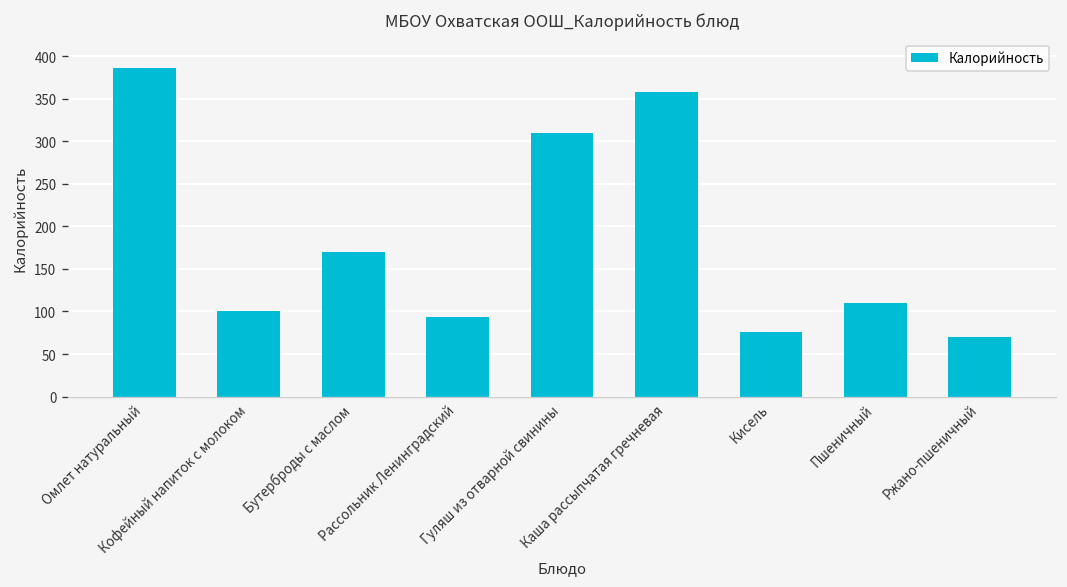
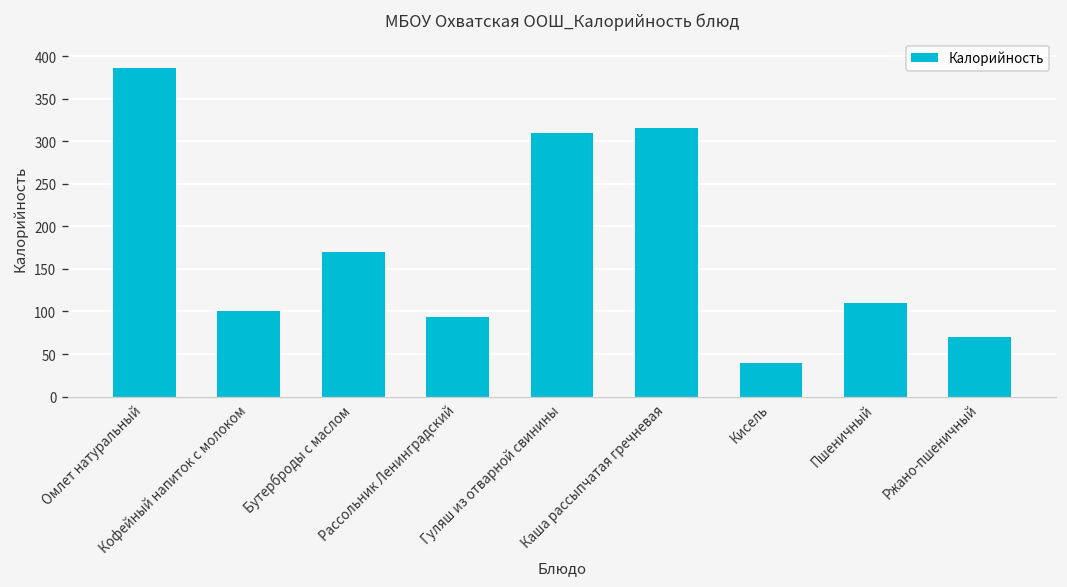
  {
    "Омлет натуральный": 390,
    "Кофейный напиток с молоком": 100,
    "Бутерброды с маслом": 170,
    "Рассольник Ленинградский": 90,
    "Гуляш из отварной свинины": 310,
-   "Каша рассыпчатая гречневая": 360,
-   "Кисель": 80,
+   "Каша рассыпчатая гречневая": 320,
+   "Кисель": 40,
    "Пшеничный": 110,
    "Ржано-пшеничный": 70
  }
